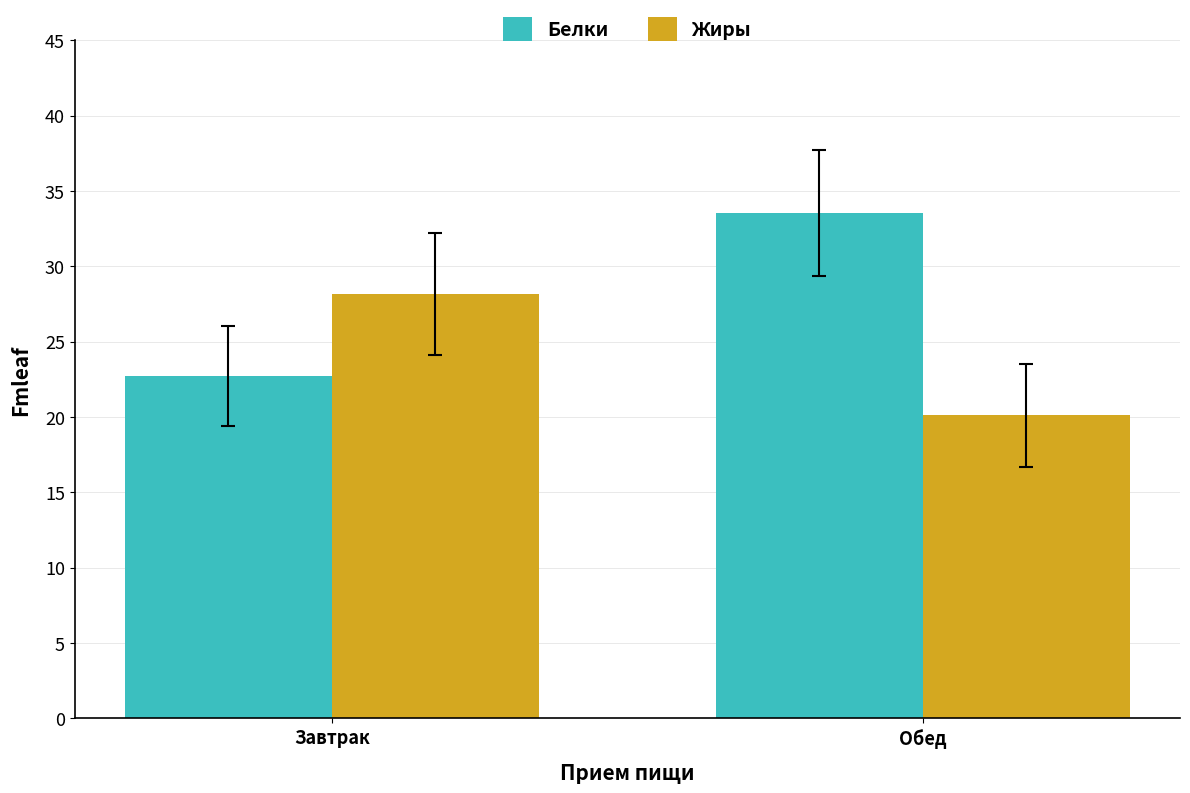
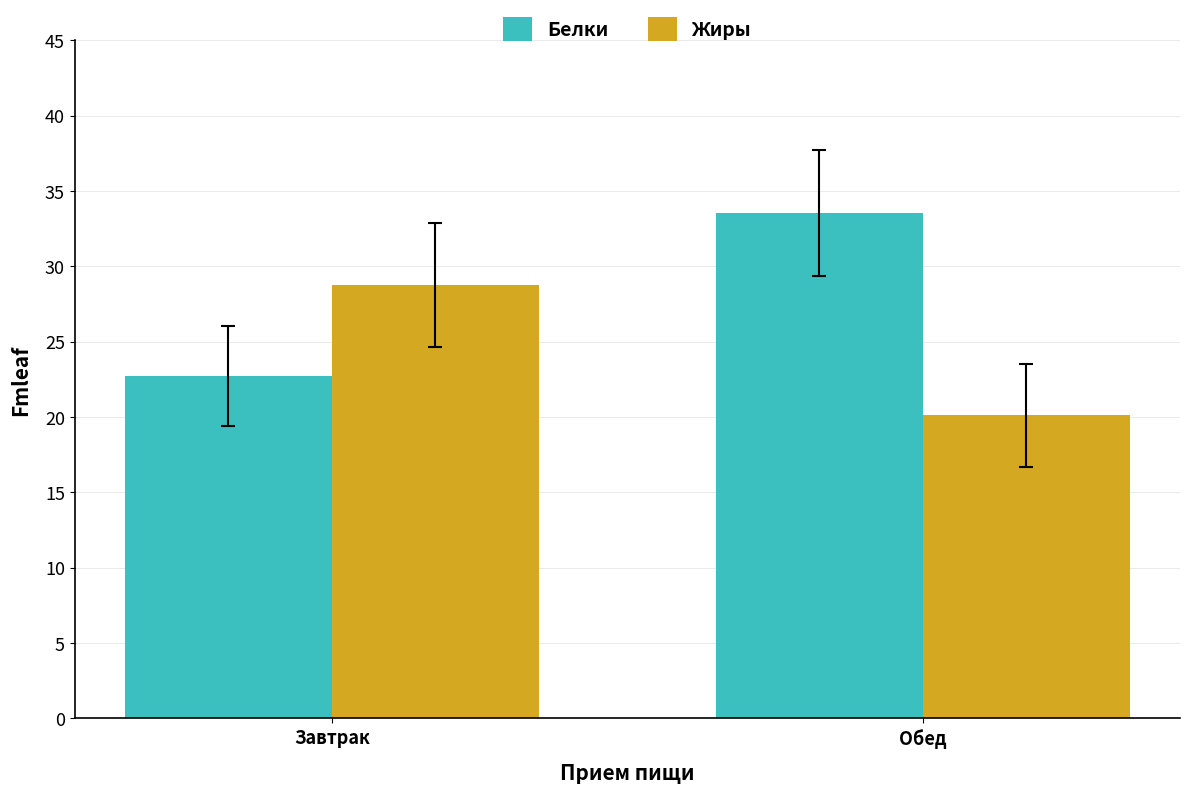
  {
    "Белки": {
      "Завтрак": 22.7,
      "Обед": 33.5
    },
    "Жиры": {
-     "Завтрак": 28.2,
+     "Завтрак": 28.8,
      "Обед": 20.1
    }
  }
